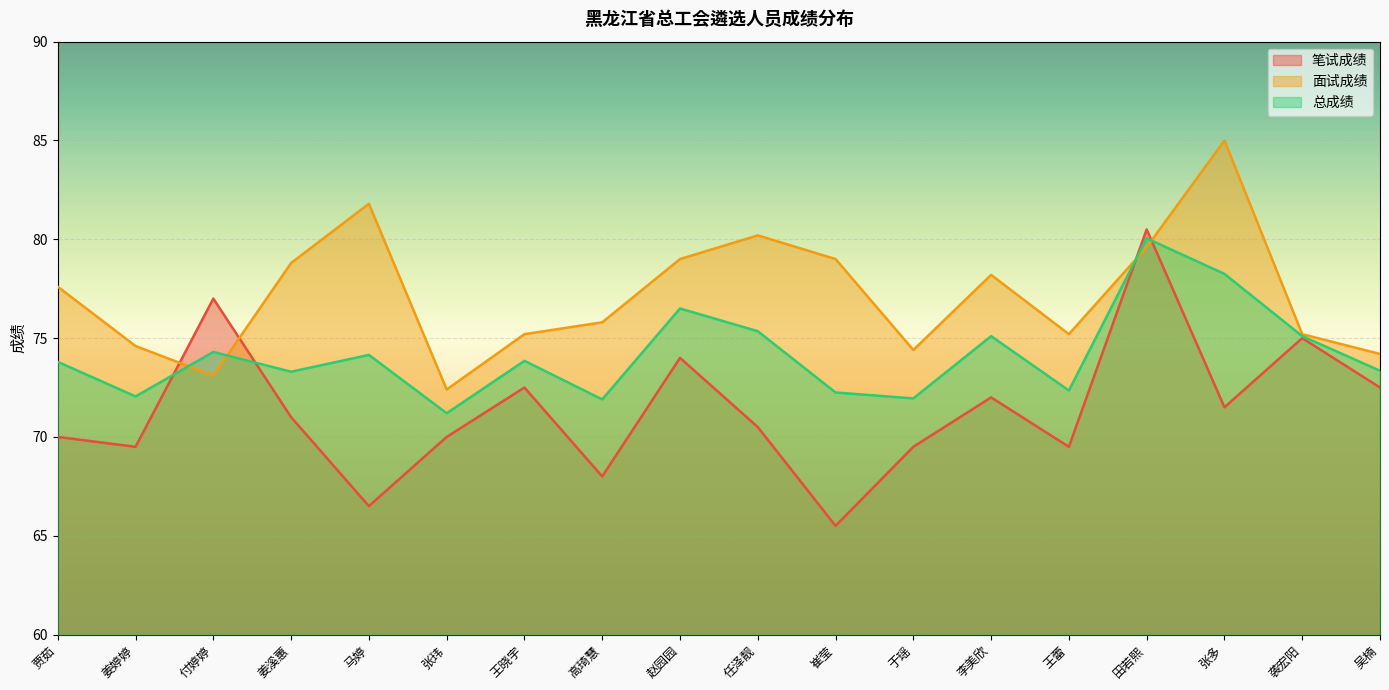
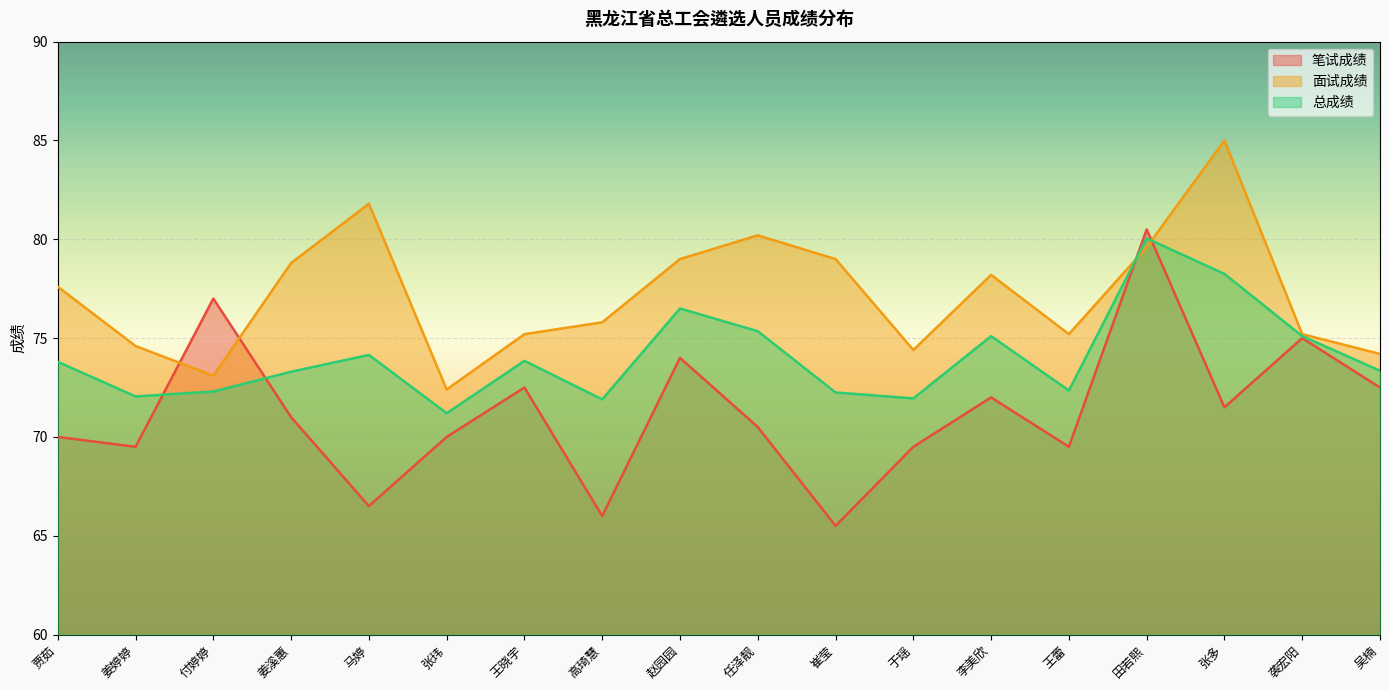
  {
    "笔试成绩": {
      "贾茹": 70,
      "姜婷婷": 69.5,
      "付婷婷": 77,
      "姜溪蕙": 71,
      "马婷": 66.5,
      "张玮": 70,
      "王晓宇": 72.5,
-     "高琦慧": 68,
+     "高琦慧": 66,
      "赵园园": 74,
      "任泽靓": 70.5,
      "崔莹": 65.5,
      "于瑶": 69.5,
      "李美欣": 72,
      "王蕾": 69.5,
      "田若熙": 80.5,
      "张多": 71.5,
      "吴楠": 72.5
    },
    "面试成绩": {
      "贾茹": 77.6,
      "姜婷婷": 74.6,
      "付婷婷": 73.1,
      "姜溪蕙": 78.8,
      "马婷": 81.8,
      "张玮": 72.4,
      "王晓宇": 75.2,
      "高琦慧": 75.8,
      "赵园园": 79.0,
      "任泽靓": 80.2,
      "崔莹": 79.0,
      "于瑶": 74.4,
      "李美欣": 78.2,
      "王蕾": 75.2,
      "田若熙": 79.6,
      "张多": 85.0,
      "吴楠": 74.2
    },
    "总成绩": {
      "贾茹": 73.8,
      "姜婷婷": 72.1,
-     "付婷婷": 74.3,
+     "付婷婷": 72.3,
      "姜溪蕙": 73.3,
      "马婷": 74.2,
      "张玮": 71.2,
      "王晓宇": 73.9,
      "高琦慧": 71.9,
      "赵园园": 76.5,
      "任泽靓": 75.4,
      "崔莹": 72.3,
      "于瑶": 72.0,
      "李美欣": 75.1,
      "王蕾": 72.4,
      "田若熙": 80.1,
      "张多": 78.3,
      "吴楠": 73.4
    }
  }
